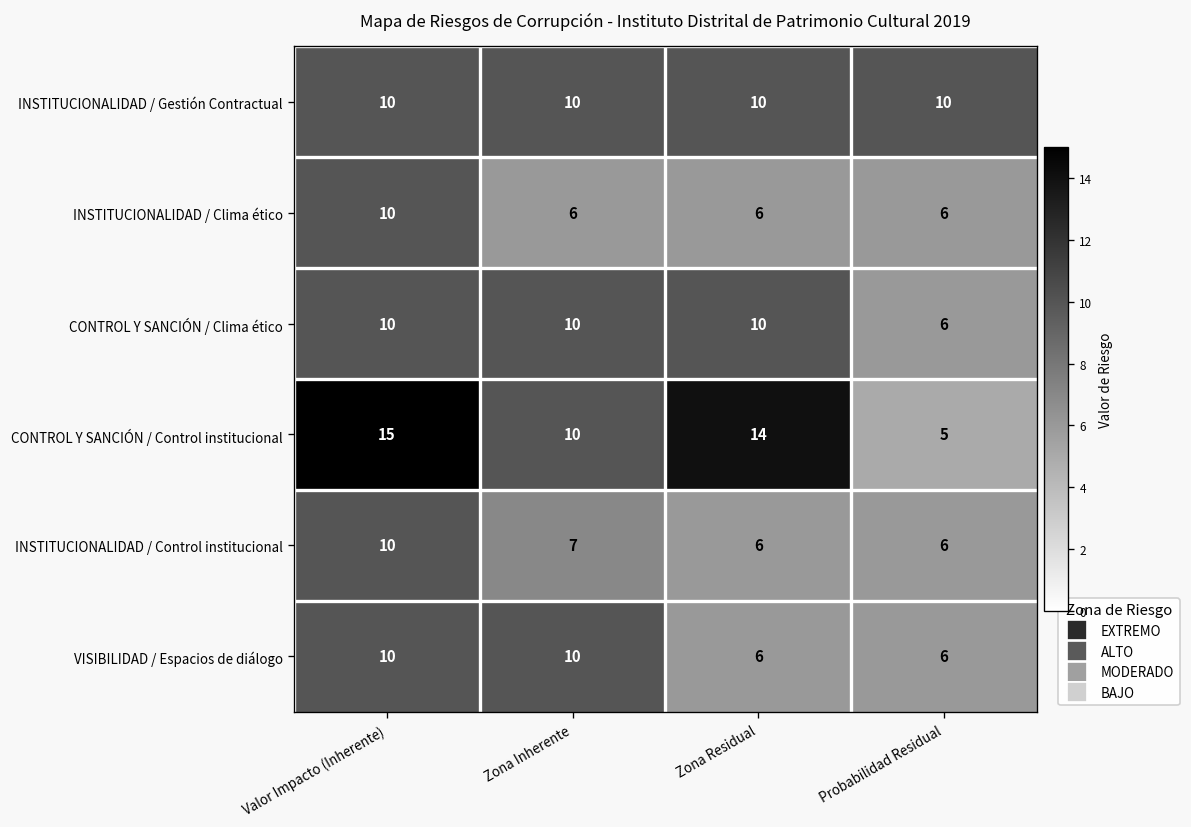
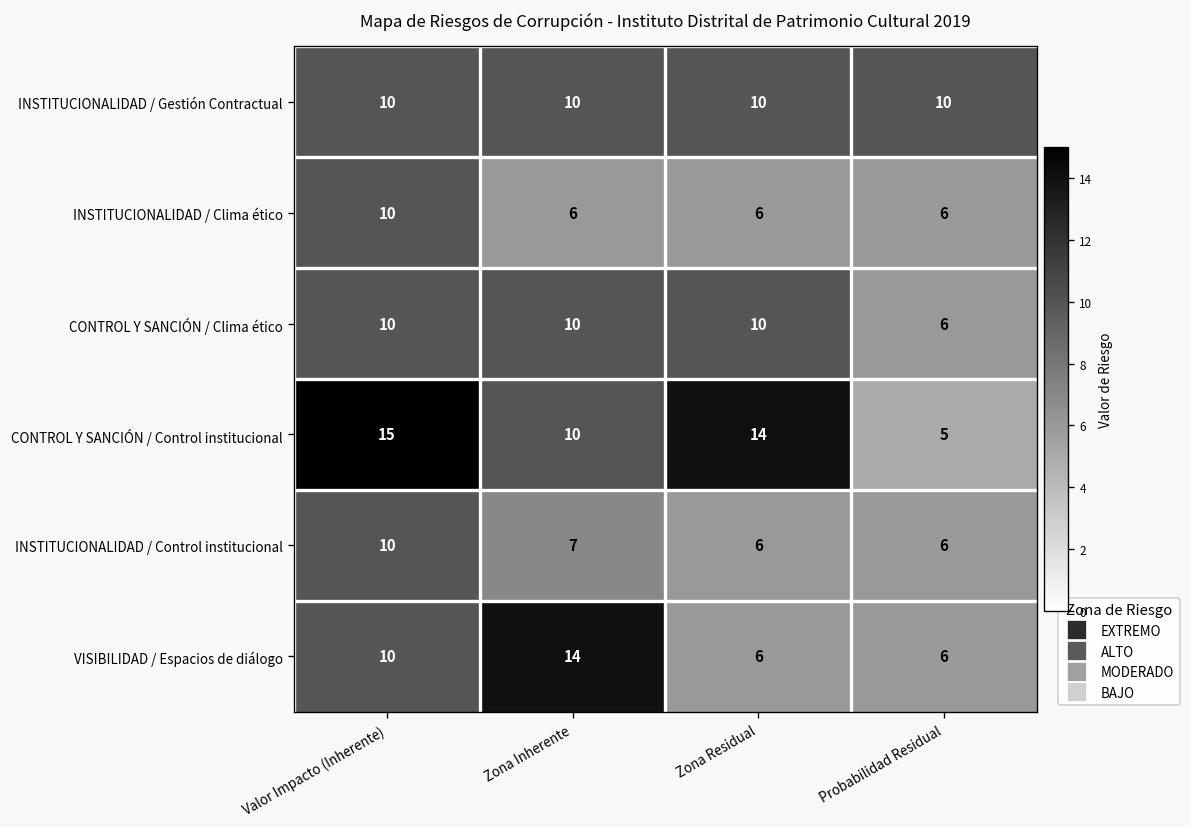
  {
    "INSTITUCIONALIDAD / Gestión Contractual": {
      "Valor Impacto (Inherente)": 10,
      "Zona Inherente": 10,
      "Zona Residual": 10,
      "Probabilidad Residual": 10
    },
    "INSTITUCIONALIDAD / Clima ético": {
      "Valor Impacto (Inherente)": 10,
      "Zona Inherente": 6,
      "Zona Residual": 6,
      "Probabilidad Residual": 6
    },
    "CONTROL Y SANCIÓN / Clima ético": {
      "Valor Impacto (Inherente)": 10,
      "Zona Inherente": 10,
      "Zona Residual": 10,
      "Probabilidad Residual": 6
    },
    "CONTROL Y SANCIÓN / Control institucional": {
      "Valor Impacto (Inherente)": 15,
      "Zona Inherente": 10,
      "Zona Residual": 14,
      "Probabilidad Residual": 5
    },
    "INSTITUCIONALIDAD / Control institucional": {
      "Valor Impacto (Inherente)": 10,
      "Zona Inherente": 7,
      "Zona Residual": 6,
      "Probabilidad Residual": 6
    },
    "VISIBILIDAD / Espacios de diálogo": {
      "Valor Impacto (Inherente)": 10,
-     "Zona Inherente": 10,
+     "Zona Inherente": 14,
      "Zona Residual": 6,
      "Probabilidad Residual": 6
    }
  }
